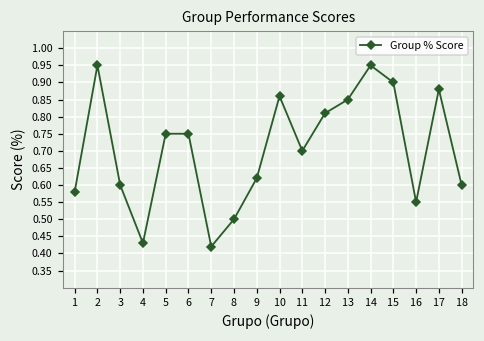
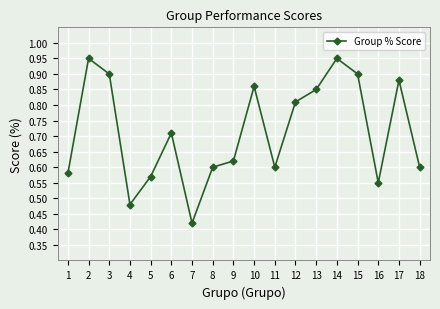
  {
    "1": 0.58,
    "2": 0.95,
-   "3": 0.6,
-   "4": 0.43,
-   "5": 0.75,
-   "6": 0.75,
+   "3": 0.9,
+   "4": 0.48,
+   "5": 0.57,
+   "6": 0.71,
    "7": 0.42,
-   "8": 0.5,
+   "8": 0.6,
    "9": 0.62,
    "10": 0.86,
-   "11": 0.7,
+   "11": 0.6,
    "12": 0.81,
    "13": 0.85,
    "14": 0.95,
    "15": 0.90,
    "16": 0.55,
    "17": 0.88,
    "18": 0.60
  }
